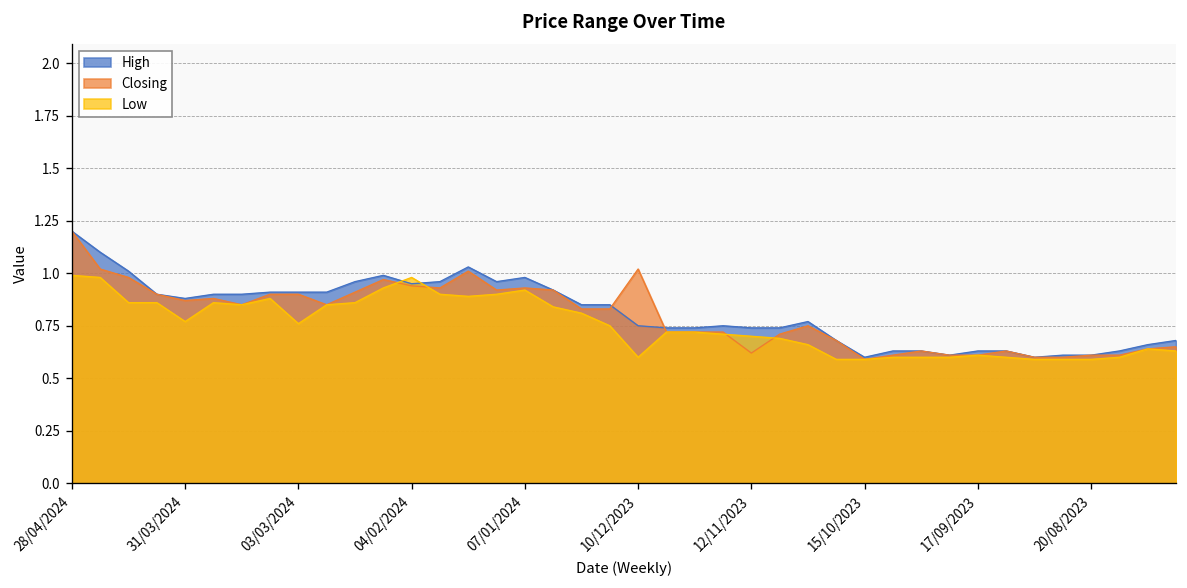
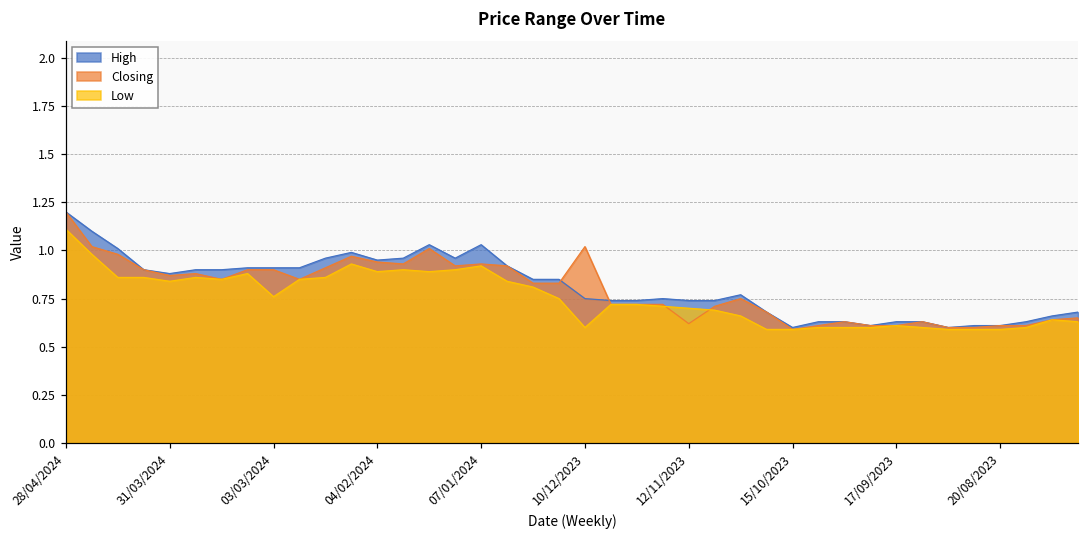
  {
    "High": {
-     "07/01/2024": 0.98,
+     "07/01/2024": 1.03,
      "10/12/2023": 0.75,
      "12/11/2023": 0.74,
      "17/09/2023": 0.63
    },
    "Closing": {
      "10/12/2023": 1.02,
      "12/11/2023": 0.62
    },
    "Low": {
-     "28/04/2024": 0.99,
-     "31/03/2024": 0.77,
+     "28/04/2024": 1.11,
+     "31/03/2024": 0.84,
      "03/03/2024": 0.76,
-     "04/02/2024": 0.98,
+     "04/02/2024": 0.89,
      "10/12/2023": 0.60,
      "12/11/2023": 0.70,
      "20/08/2023": 0.59
    }
  }
